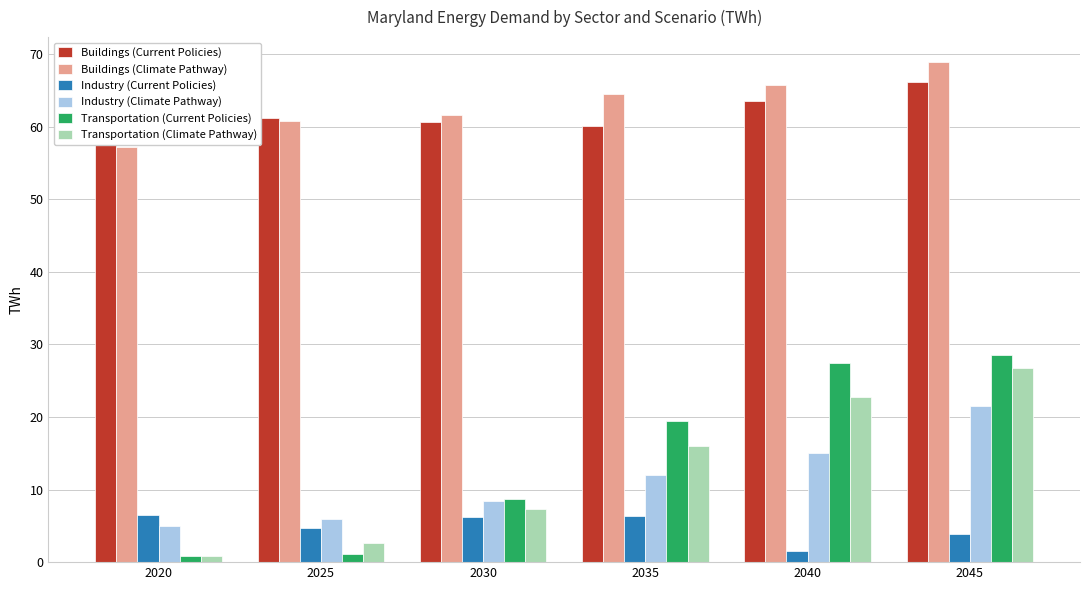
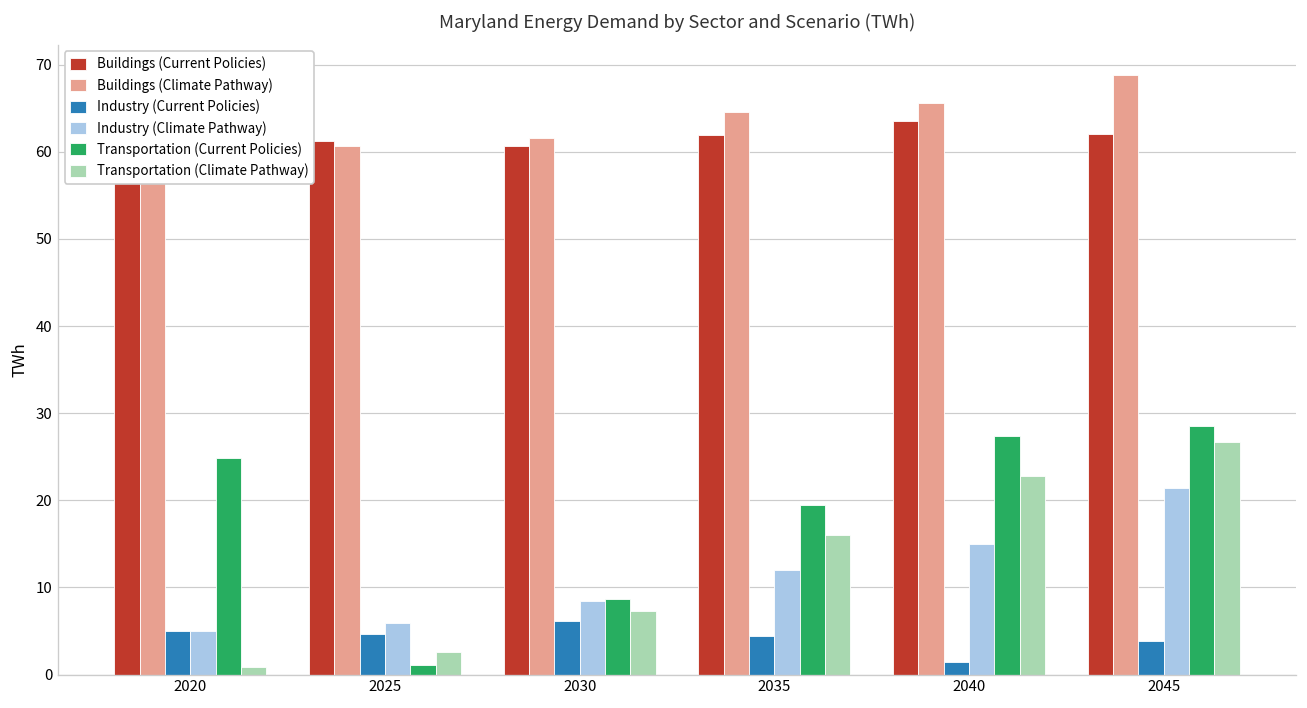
  {
    "Buildings (Current Policies)": {
      "2025": 61,
      "2030": 61,
-     "2035": 60,
+     "2035": 62,
      "2040": 63,
-     "2045": 66
+     "2045": 62
    },
    "Buildings (Climate Pathway)": {
      "2020": 57,
      "2025": 61,
      "2030": 62,
      "2035": 65,
      "2040": 66,
      "2045": 69
    },
    "Industry (Current Policies)": {
-     "2020": 6,
+     "2020": 5,
      "2025": 5,
      "2030": 6,
-     "2035": 6,
+     "2035": 4,
      "2040": 1,
      "2045": 4
    },
    "Transportation (Current Policies)": {
-     "2020": 1,
+     "2020": 25,
      "2025": 1,
      "2030": 9,
      "2035": 19,
      "2040": 27,
      "2045": 29
    }
  }
